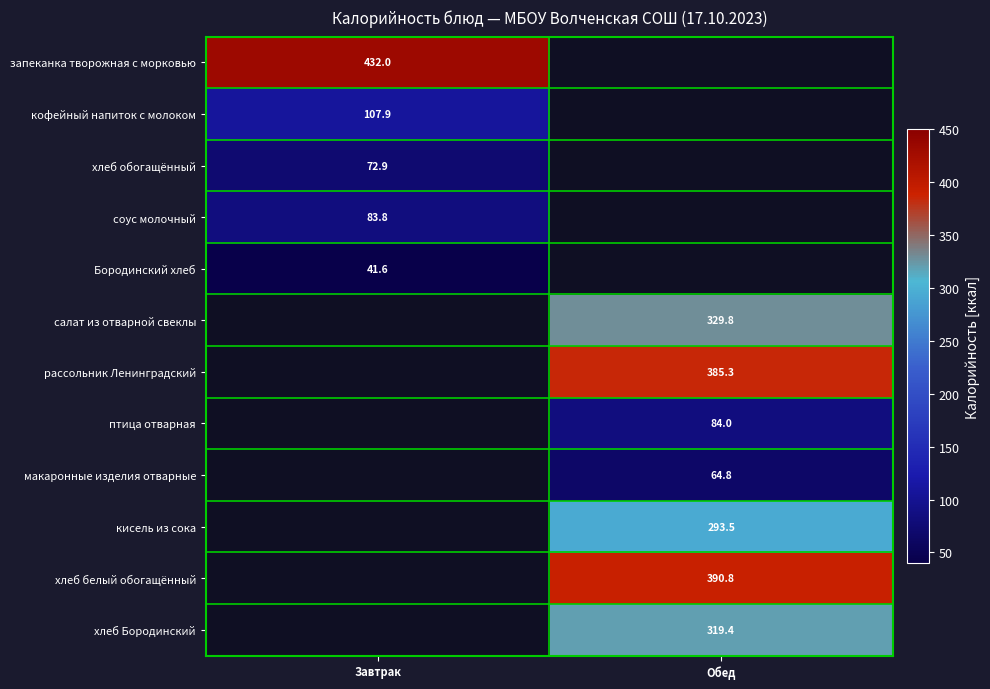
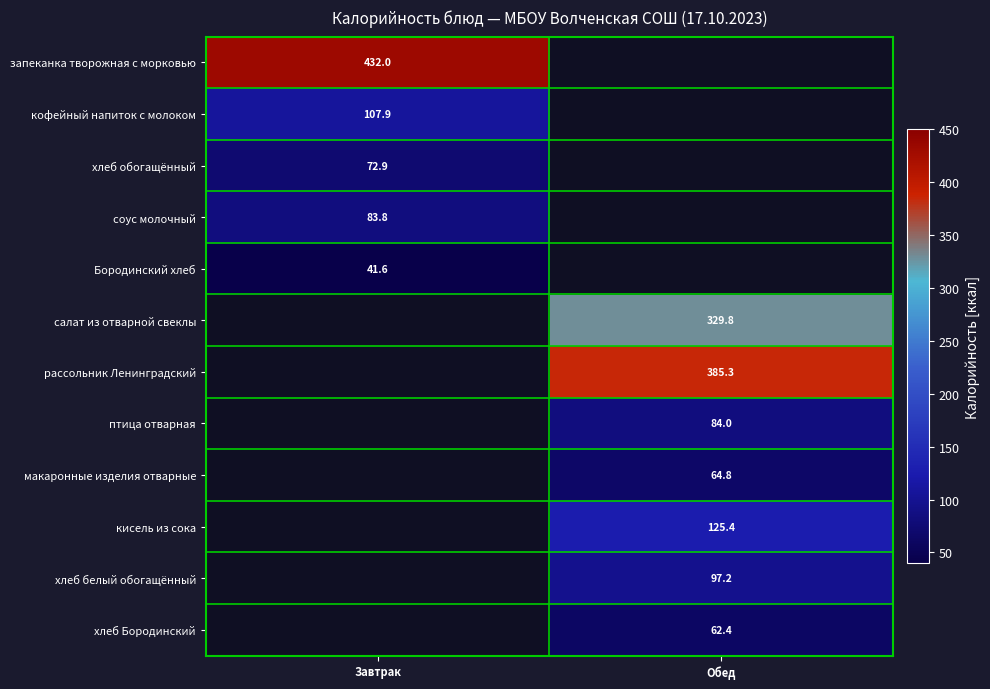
  {
    "запеканка творожная с морковью": {
      "Завтрак": 432.0
    },
    "кофейный напиток с молоком": {
      "Завтрак": 107.9
    },
    "хлеб обогащённый": {
      "Завтрак": 72.9
    },
    "соус молочный": {
      "Завтрак": 83.8
    },
    "Бородинский хлеб": {
      "Завтрак": 41.6
    },
    "салат из отварной свеклы": {
      "Обед": 329.8
    },
    "рассольник Ленинградский": {
      "Обед": 385.3
    },
    "птица отварная": {
      "Обед": 84.0
    },
    "макаронные изделия отварные": {
      "Обед": 64.8
    },
    "кисель из сока": {
-     "Обед": 293.5
+     "Обед": 125.4
    },
    "хлеб белый обогащённый": {
-     "Обед": 390.8
+     "Обед": 97.2
    },
    "хлеб Бородинский": {
-     "Обед": 319.4
+     "Обед": 62.4
    }
  }
